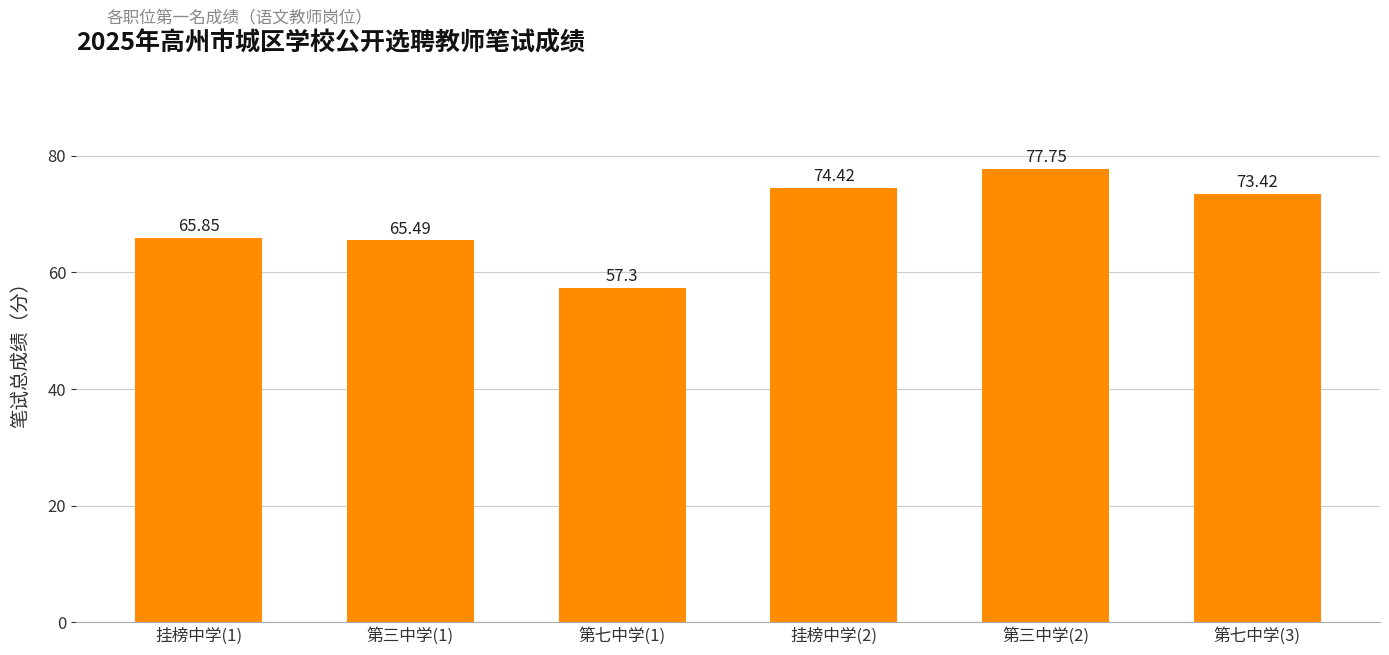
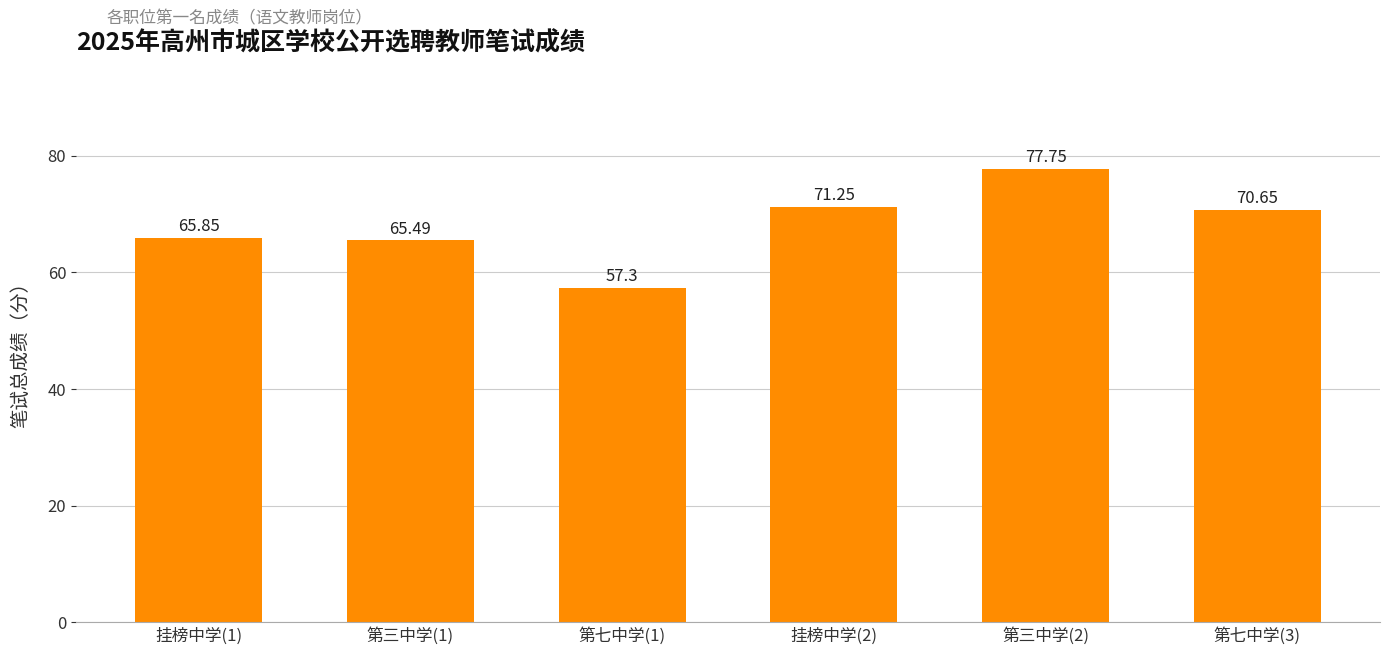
  {
    "挂榜中学(1)": 65.85,
    "第三中学(1)": 65.49,
    "第七中学(1)": 57.3,
-   "挂榜中学(2)": 74.42,
+   "挂榜中学(2)": 71.25,
    "第三中学(2)": 77.75,
-   "第七中学(3)": 73.42
+   "第七中学(3)": 70.65
  }
